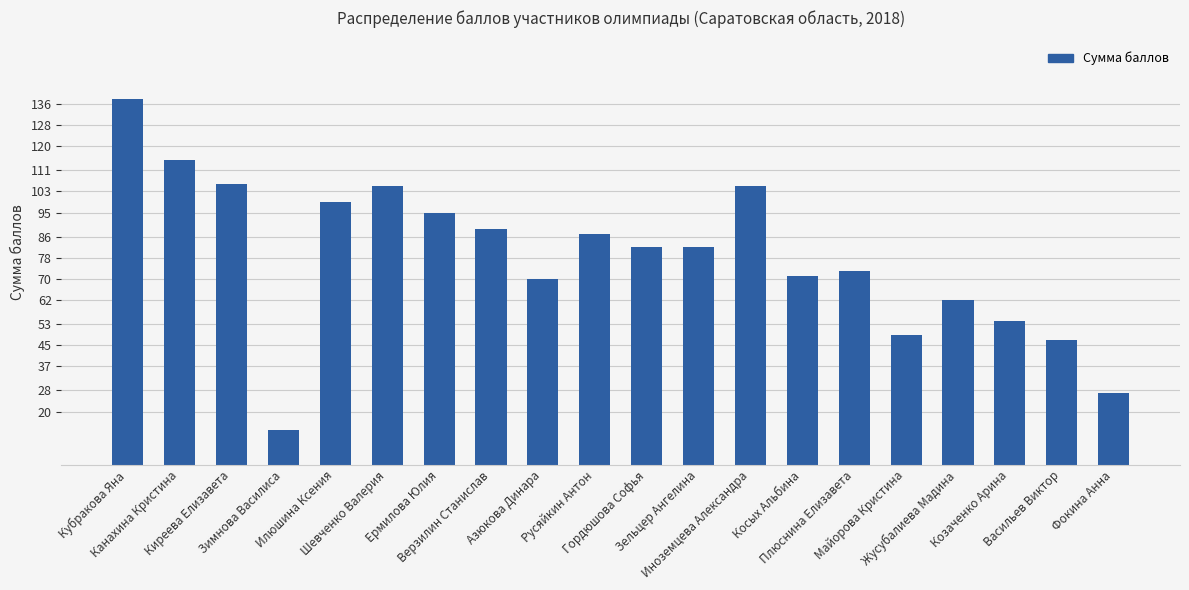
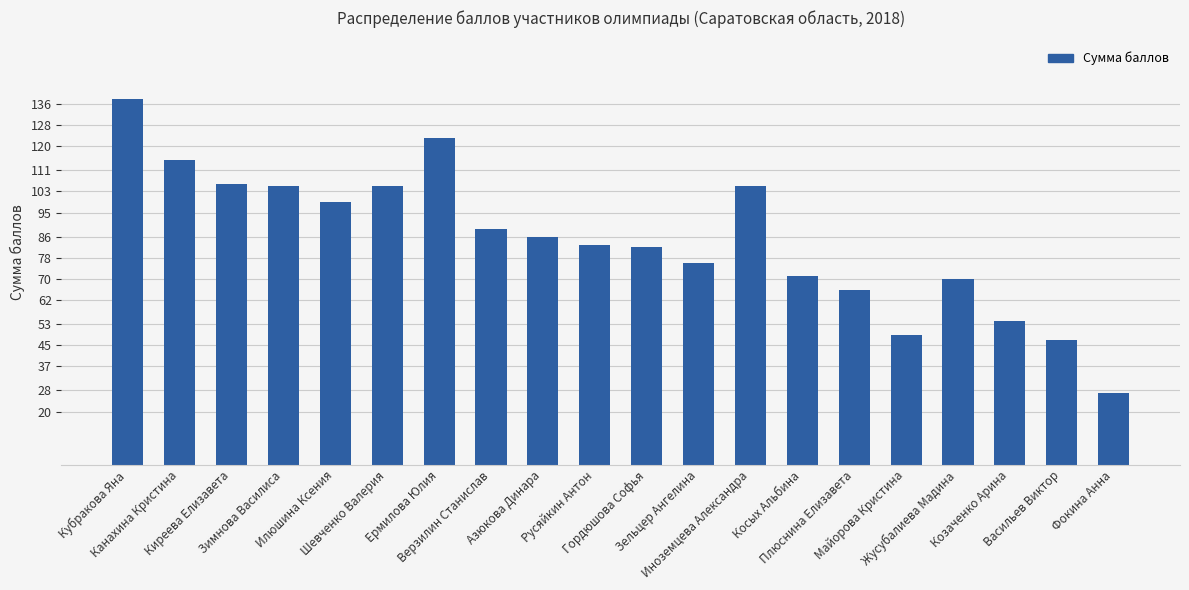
  {
    "Кубракова Яна": 138,
    "Канахина Кристина": 115,
    "Киреева Елизавета": 106,
-   "Зимнова Василиса": 13,
+   "Зимнова Василиса": 105,
    "Илюшина Ксения": 99,
    "Шевченко Валерия": 105,
-   "Ермилова Юлия": 95,
+   "Ермилова Юлия": 123,
    "Верзилин Станислав": 89,
-   "Азюкова Динара": 70,
-   "Русяйкин Антон": 87,
+   "Азюкова Динара": 86,
+   "Русяйкин Антон": 83,
    "Гордюшова Софья": 82,
-   "Зельцер Ангелина": 82,
+   "Зельцер Ангелина": 76,
    "Иноземцева Александра": 105,
    "Косых Альбина": 71,
-   "Плюснина Елизавета": 73,
+   "Плюснина Елизавета": 66,
    "Майорова Кристина": 49,
-   "Жусубалиева Мадина": 62,
+   "Жусубалиева Мадина": 70,
    "Козаченко Арина": 54,
    "Васильев Виктор": 47,
    "Фокина Анна": 27
  }
